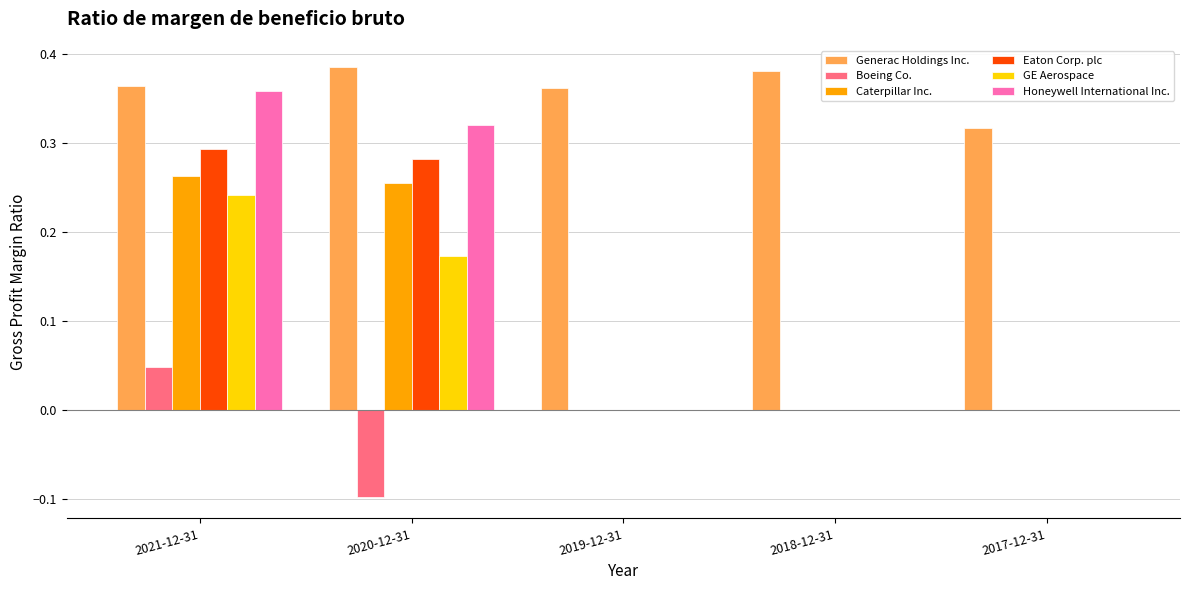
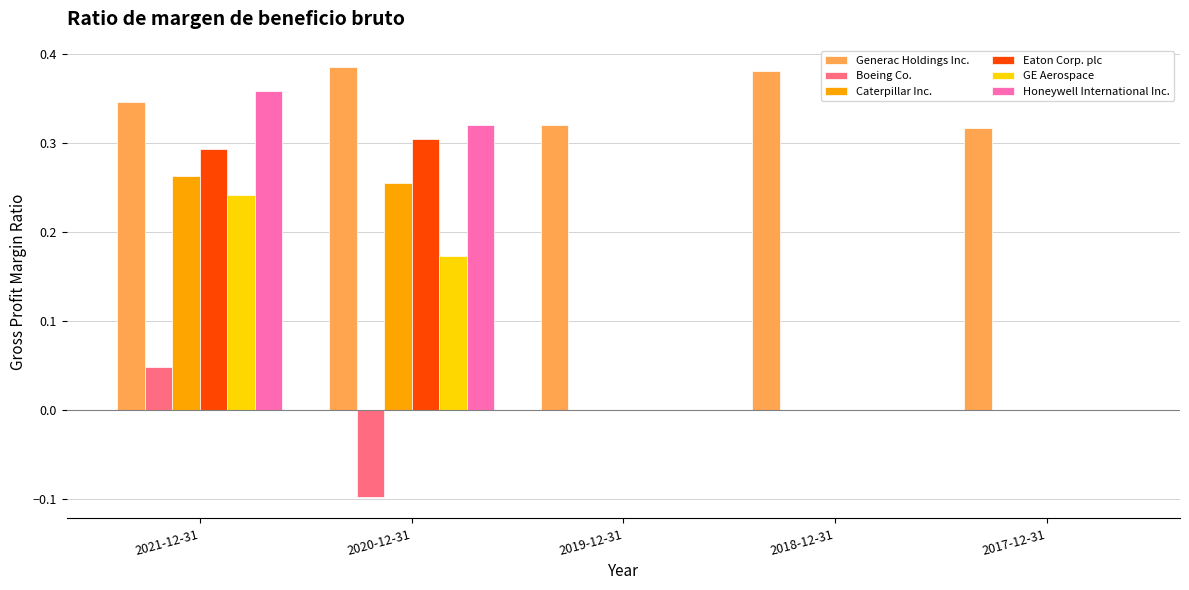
  {
    "Generac Holdings Inc.": {
-     "2021-12-31": 0.36,
+     "2021-12-31": 0.35,
      "2020-12-31": 0.39,
-     "2019-12-31": 0.36,
+     "2019-12-31": 0.32,
      "2018-12-31": 0.38,
      "2017-12-31": 0.32
    },
    "Eaton Corp. plc": {
      "2021-12-31": 0.29,
-     "2020-12-31": 0.28,
+     "2020-12-31": 0.31,
      "2019-12-31": 0.00,
      "2018-12-31": 0.00,
      "2017-12-31": 0.00
    }
  }
